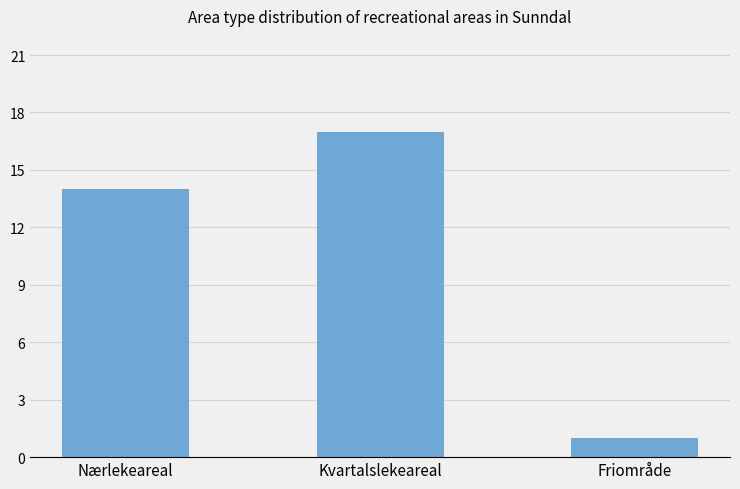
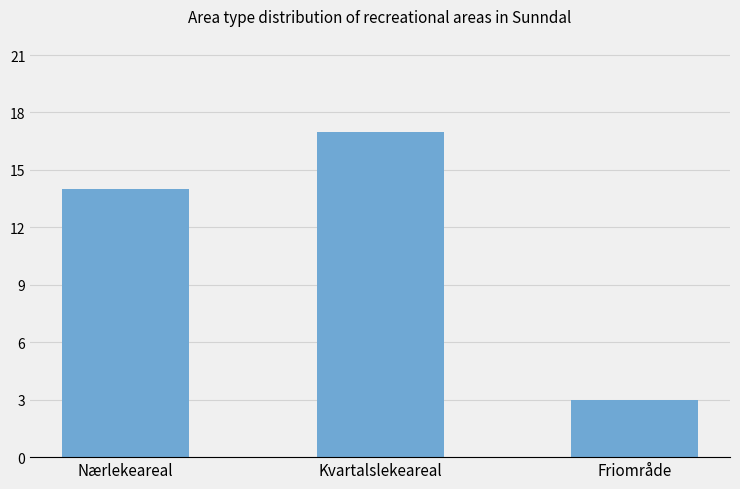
  {
    "Nærlekeareal": 14,
    "Kvartalslekeareal": 17,
-   "Friområde": 1
+   "Friområde": 3
  }
